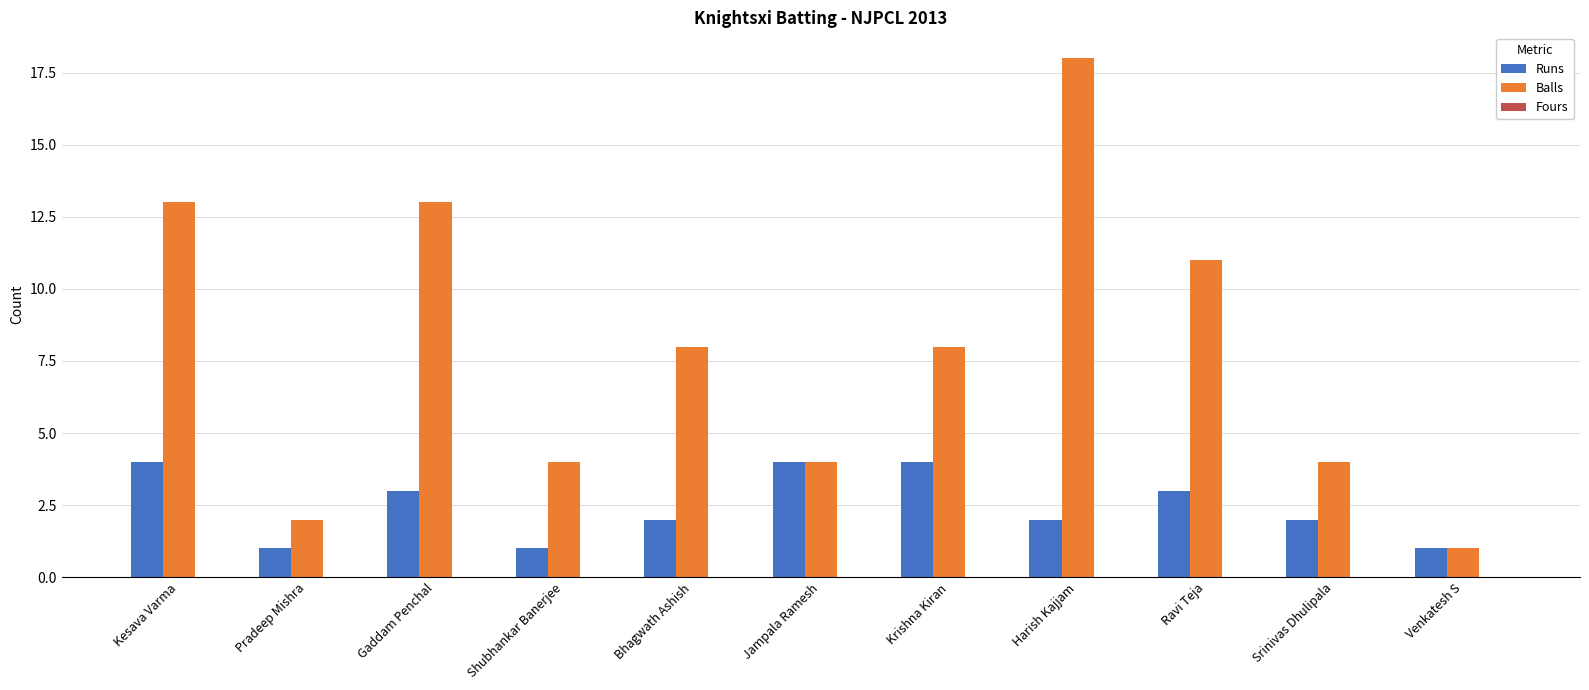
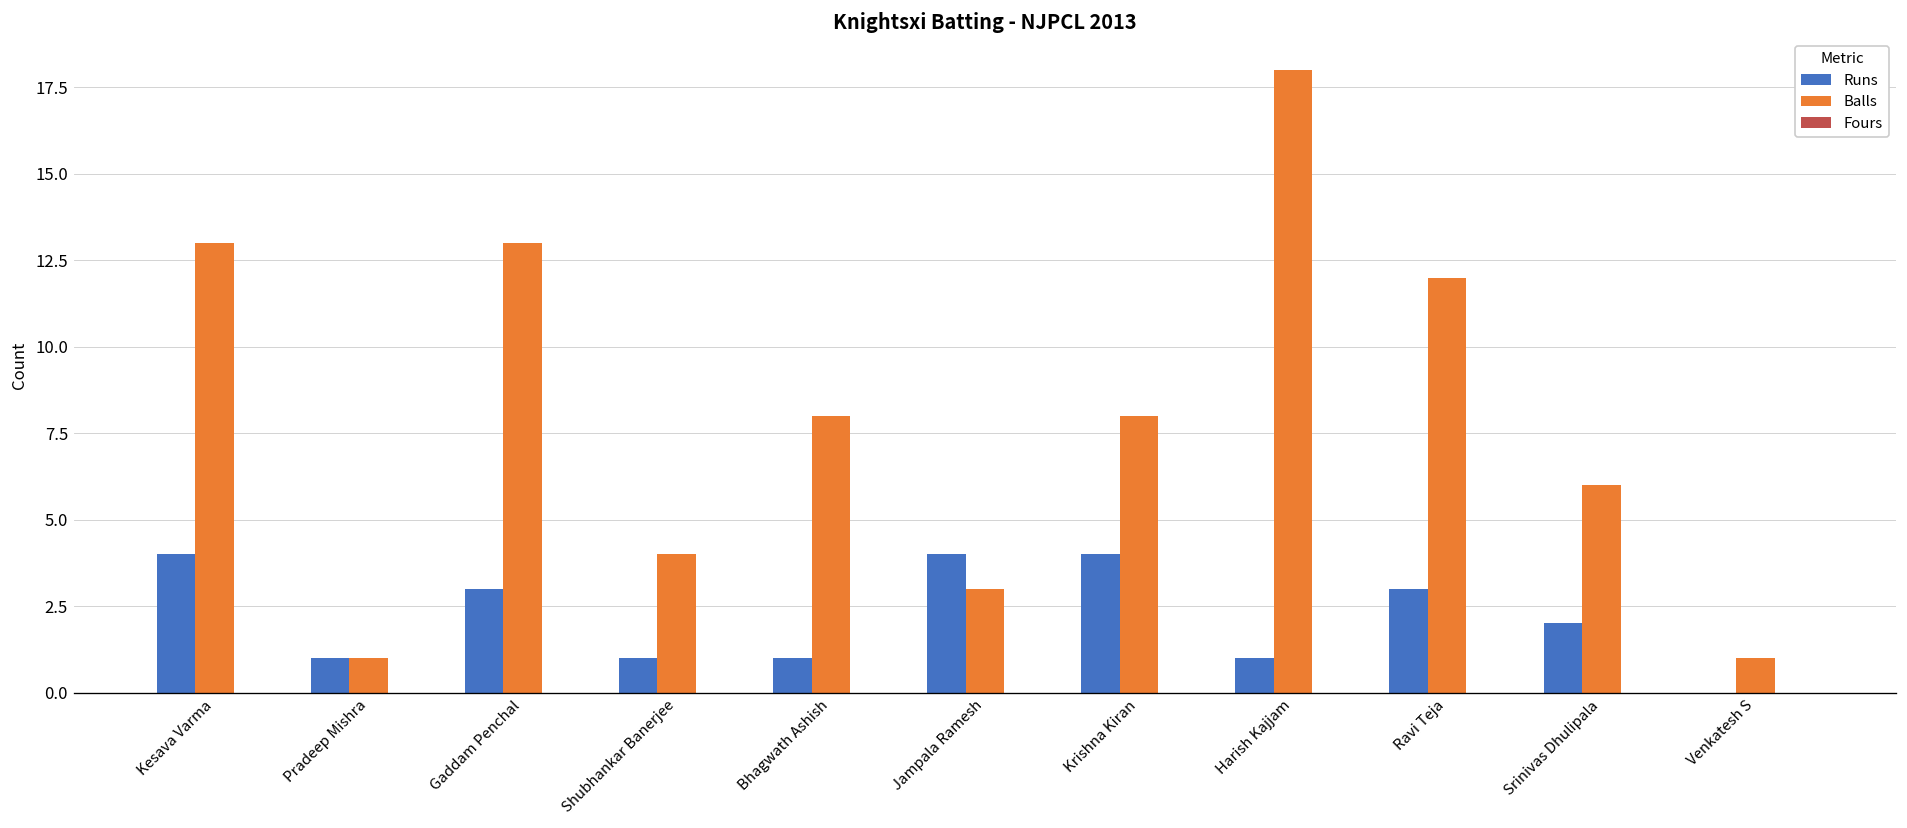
  {
    "Runs": {
      "Kesava Varma": 4,
      "Pradeep Mishra": 1,
      "Gaddam Penchal": 3,
      "Shubhankar Banerjee": 1,
-     "Bhagwath Ashish": 2,
+     "Bhagwath Ashish": 1,
      "Jampala Ramesh": 4,
      "Krishna Kiran": 4,
-     "Harish Kajjam": 2,
+     "Harish Kajjam": 1,
      "Ravi Teja": 3,
      "Srinivas Dhulipala": 2,
-     "Venkatesh S": 1
+     "Venkatesh S": 0
    },
    "Balls": {
      "Kesava Varma": 13,
-     "Pradeep Mishra": 2,
+     "Pradeep Mishra": 1,
      "Gaddam Penchal": 13,
      "Shubhankar Banerjee": 4,
      "Bhagwath Ashish": 8,
-     "Jampala Ramesh": 4,
+     "Jampala Ramesh": 3,
      "Krishna Kiran": 8,
      "Harish Kajjam": 18,
-     "Ravi Teja": 11,
-     "Srinivas Dhulipala": 4,
+     "Ravi Teja": 12,
+     "Srinivas Dhulipala": 6,
      "Venkatesh S": 1
    },
    "Fours": {
      "Kesava Varma": 0,
      "Pradeep Mishra": 0,
      "Gaddam Penchal": 0,
      "Shubhankar Banerjee": 0,
      "Bhagwath Ashish": 0,
      "Jampala Ramesh": 0,
      "Krishna Kiran": 0,
      "Harish Kajjam": 0,
      "Ravi Teja": 0,
      "Srinivas Dhulipala": 0,
      "Venkatesh S": 0
    }
  }
